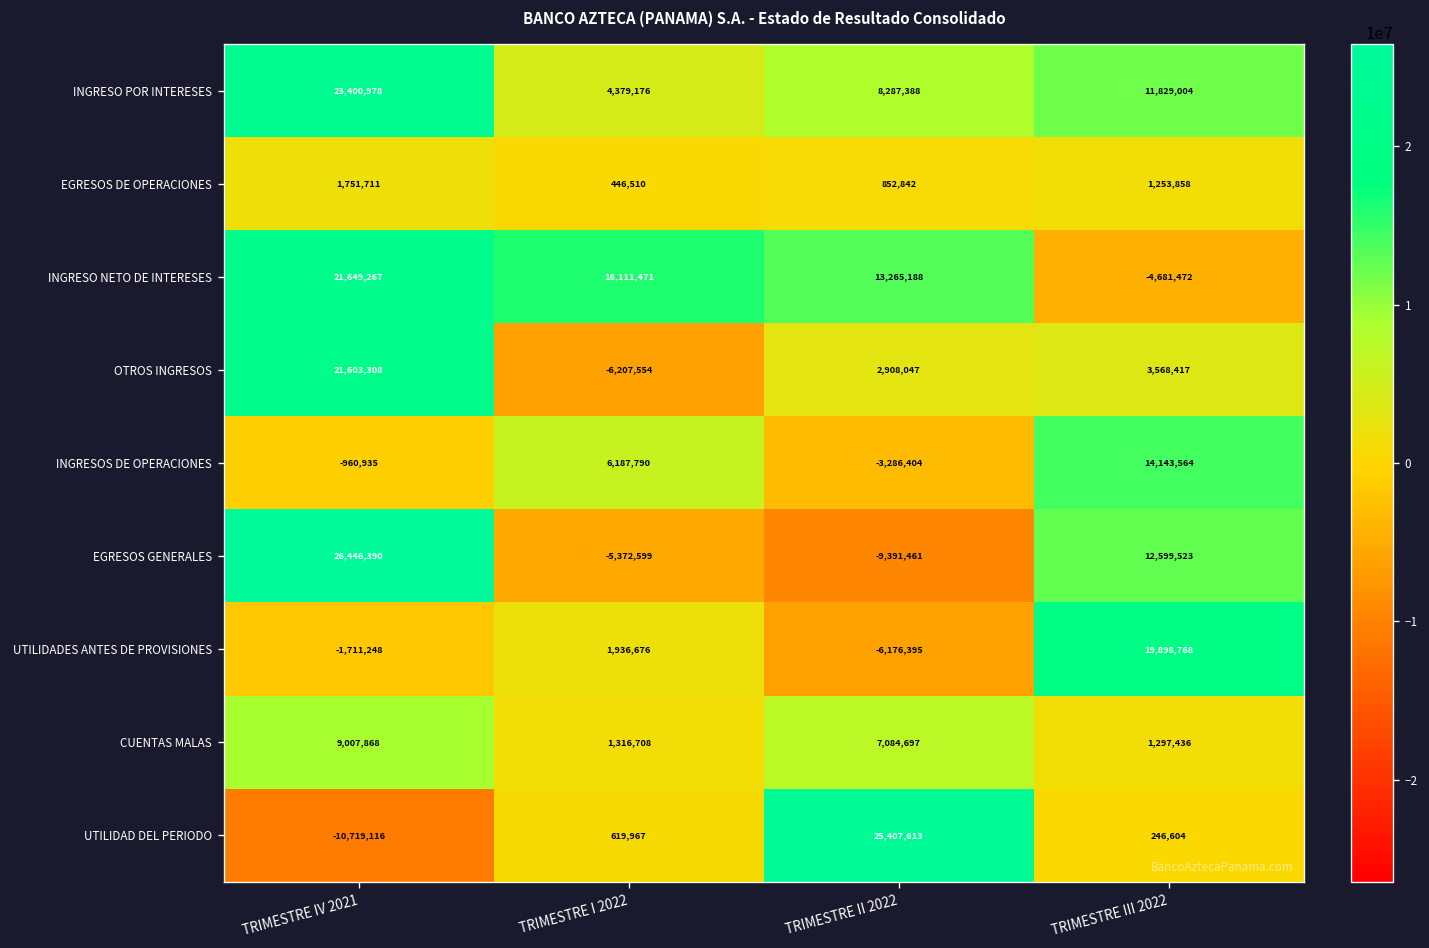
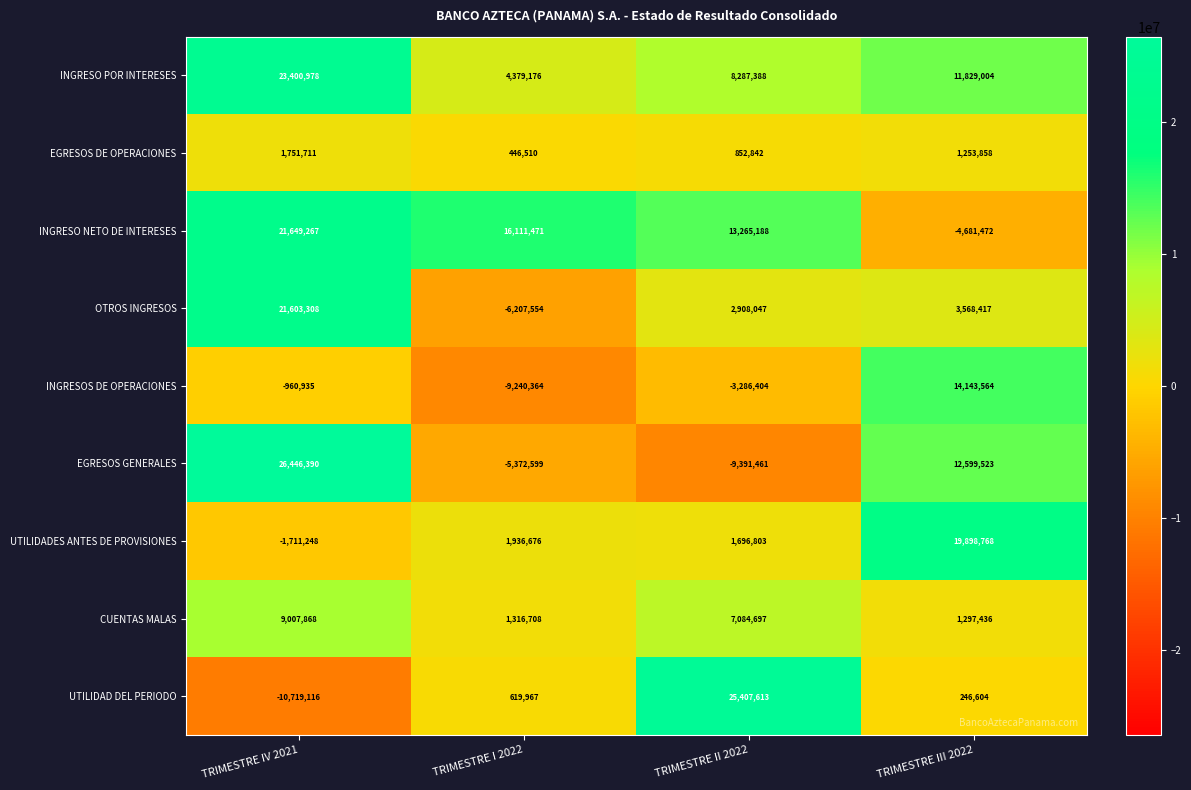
  {
    "INGRESO POR INTERESES": {
      "TRIMESTRE IV 2021": "23,400,978",
      "TRIMESTRE I 2022": "4,379,176",
      "TRIMESTRE II 2022": "8,287,388",
      "TRIMESTRE III 2022": "11,829,004"
    },
    "EGRESOS DE OPERACIONES": {
      "TRIMESTRE IV 2021": "1,751,711",
      "TRIMESTRE I 2022": "446,510",
      "TRIMESTRE II 2022": "852,842",
      "TRIMESTRE III 2022": "1,253,858"
    },
    "INGRESO NETO DE INTERESES": {
      "TRIMESTRE IV 2021": "21,649,267",
      "TRIMESTRE I 2022": "16,111,471",
      "TRIMESTRE II 2022": "13,265,188",
      "TRIMESTRE III 2022": "-4,681,472"
    },
    "OTROS INGRESOS": {
      "TRIMESTRE IV 2021": "21,603,308",
      "TRIMESTRE I 2022": "-6,207,554",
      "TRIMESTRE II 2022": "2,908,047",
      "TRIMESTRE III 2022": "3,568,417"
    },
    "INGRESOS DE OPERACIONES": {
      "TRIMESTRE IV 2021": "-960,935",
-     "TRIMESTRE I 2022": "6,187,790",
+     "TRIMESTRE I 2022": "-9,240,364",
      "TRIMESTRE II 2022": "-3,286,404",
      "TRIMESTRE III 2022": "14,143,564"
    },
    "EGRESOS GENERALES": {
      "TRIMESTRE IV 2021": "26,446,390",
      "TRIMESTRE I 2022": "-5,372,599",
      "TRIMESTRE II 2022": "-9,391,461",
      "TRIMESTRE III 2022": "12,599,523"
    },
    "UTILIDADES ANTES DE PROVISIONES": {
      "TRIMESTRE IV 2021": "-1,711,248",
      "TRIMESTRE I 2022": "1,936,676",
-     "TRIMESTRE II 2022": "-6,176,395",
+     "TRIMESTRE II 2022": "1,696,803",
      "TRIMESTRE III 2022": "19,898,768"
    },
    "CUENTAS MALAS": {
      "TRIMESTRE IV 2021": "9,007,868",
      "TRIMESTRE I 2022": "1,316,708",
      "TRIMESTRE II 2022": "7,084,697",
      "TRIMESTRE III 2022": "1,297,436"
    },
    "UTILIDAD DEL PERIODO": {
      "TRIMESTRE IV 2021": "-10,719,116",
      "TRIMESTRE I 2022": "619,967",
      "TRIMESTRE II 2022": "25,407,613"
    }
  }
